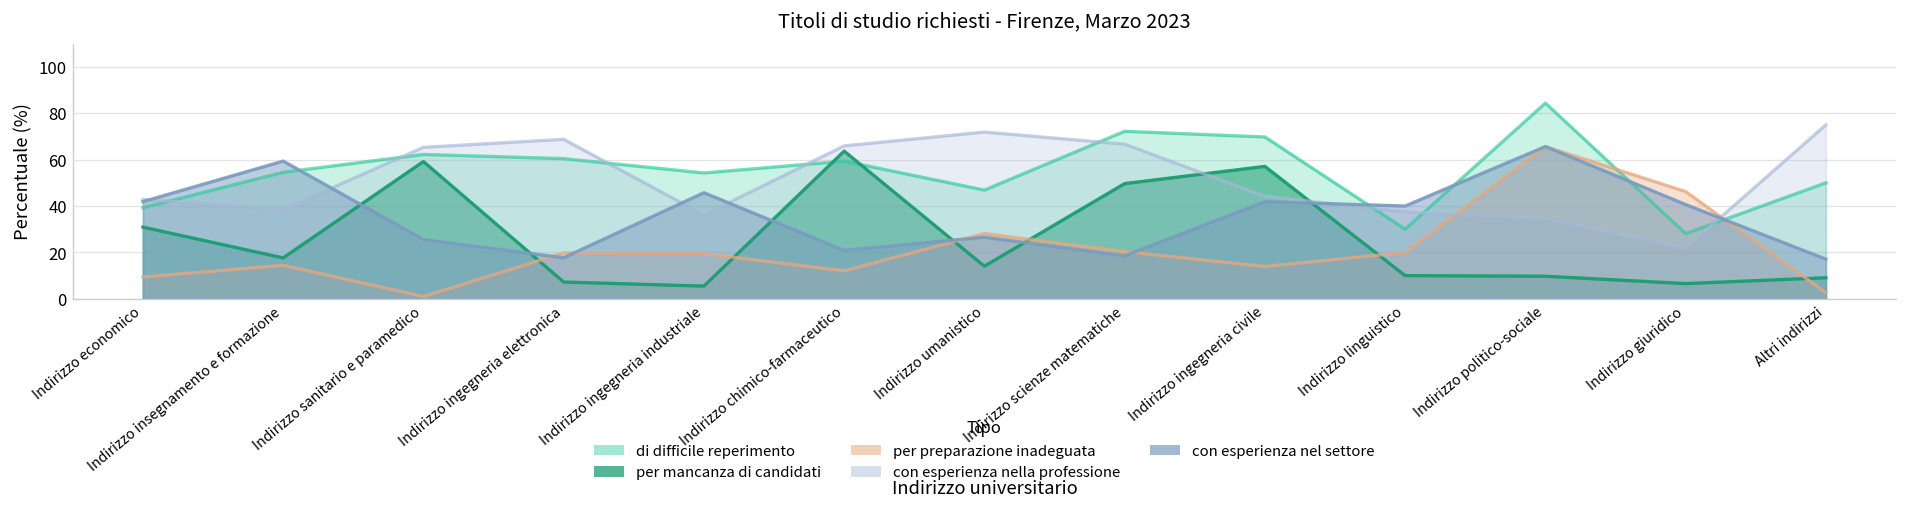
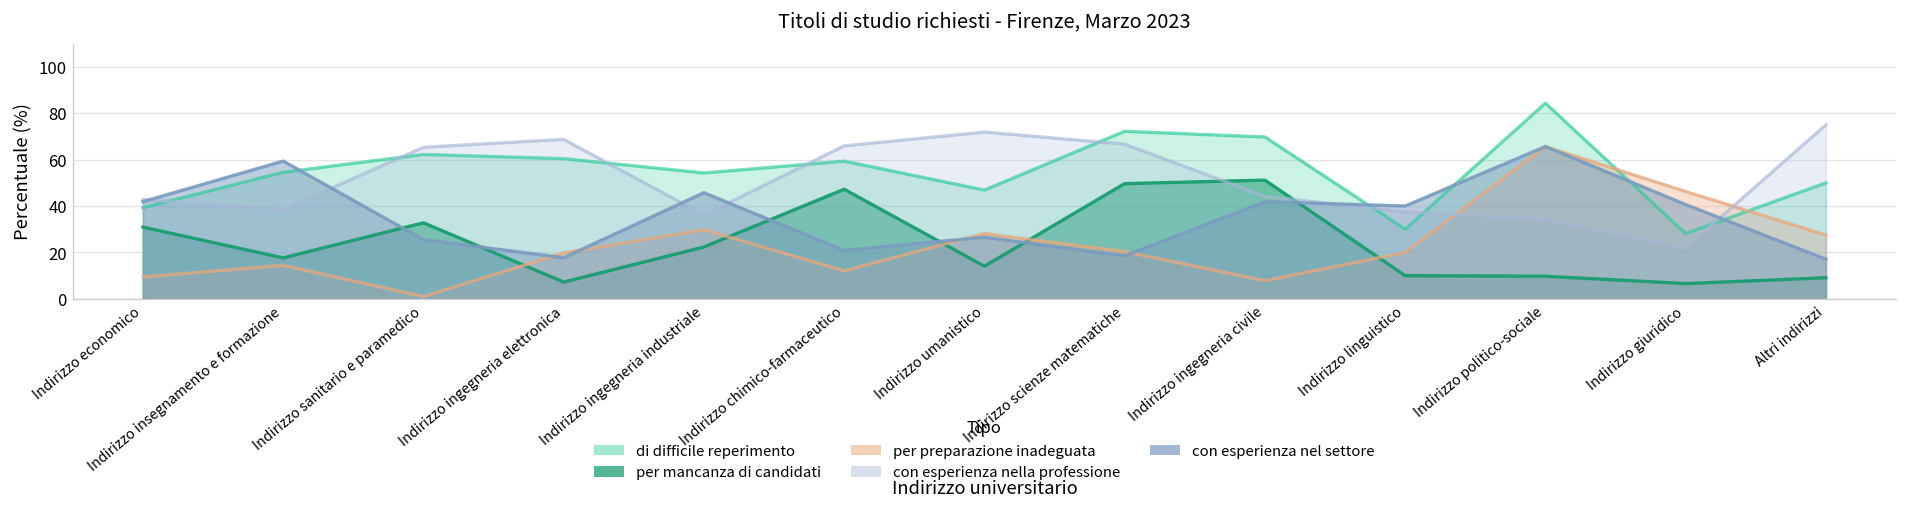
  {
    "per mancanza di candidati": {
      "Indirizzo economico": 31,
      "Indirizzo insegnamento e formazione": 18,
-     "Indirizzo sanitario e paramedico": 59,
+     "Indirizzo sanitario e paramedico": 33,
      "Indirizzo ingegneria elettronica": 7,
-     "Indirizzo ingegneria industriale": 5,
-     "Indirizzo chimico-farmaceutico": 64,
+     "Indirizzo ingegneria industriale": 22,
+     "Indirizzo chimico-farmaceutico": 47,
      "Indirizzo umanistico": 14,
      "Indirizzo scienze matematiche": 50,
-     "Indirizzo ingegneria civile": 57,
+     "Indirizzo ingegneria civile": 51,
      "Indirizzo linguistico": 10,
      "Indirizzo politico-sociale": 10,
      "Indirizzo giuridico": 7,
      "Altri indirizzi": 9
    },
    "per preparazione inadeguata": {
      "Indirizzo economico": 9,
      "Indirizzo insegnamento e formazione": 14,
      "Indirizzo sanitario e paramedico": 1,
      "Indirizzo ingegneria elettronica": 20,
-     "Indirizzo ingegneria industriale": 19,
+     "Indirizzo ingegneria industriale": 30,
      "Indirizzo chimico-farmaceutico": 12,
      "Indirizzo umanistico": 28,
      "Indirizzo scienze matematiche": 20,
-     "Indirizzo ingegneria civile": 14,
+     "Indirizzo ingegneria civile": 8,
      "Indirizzo linguistico": 20,
      "Indirizzo giuridico": 46,
-     "Altri indirizzi": 3
+     "Altri indirizzi": 28
    }
  }
